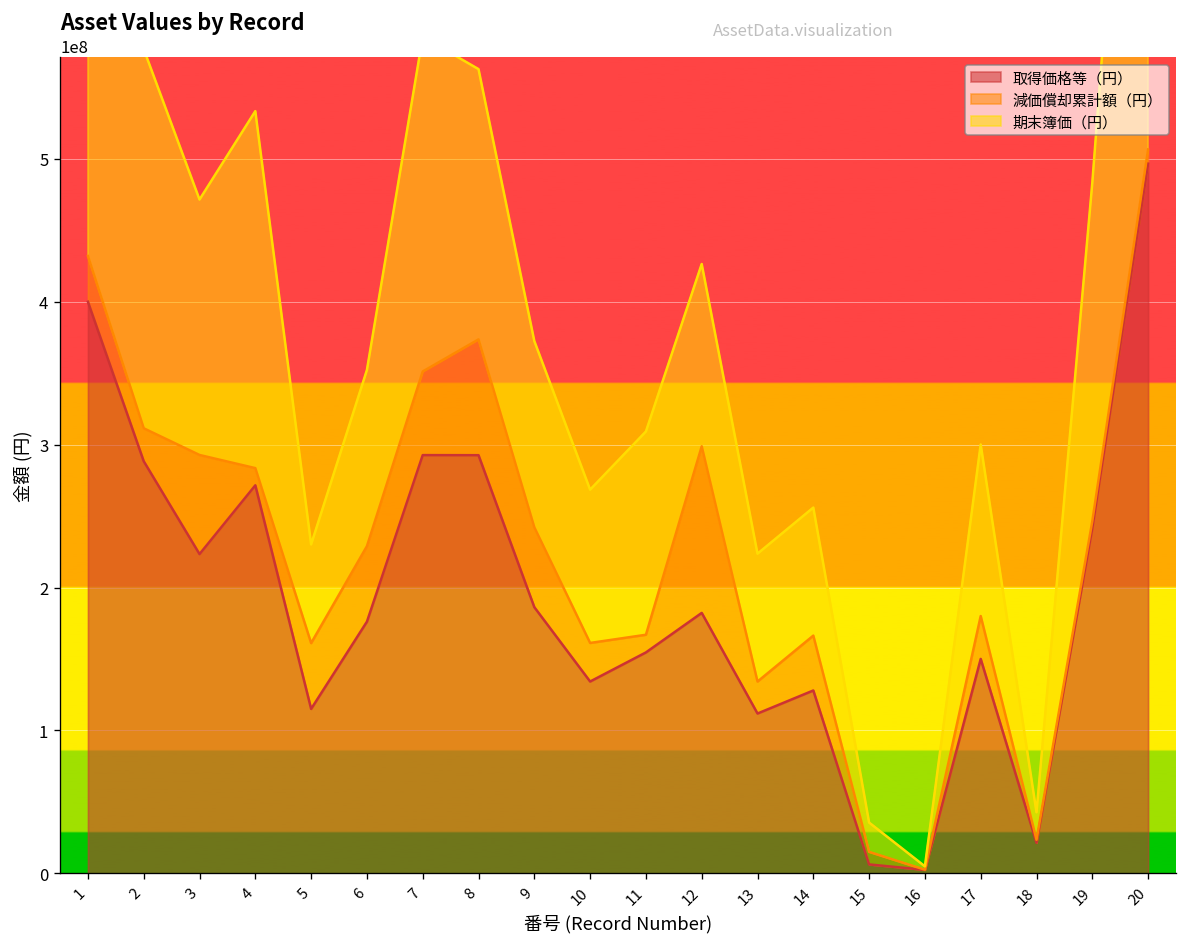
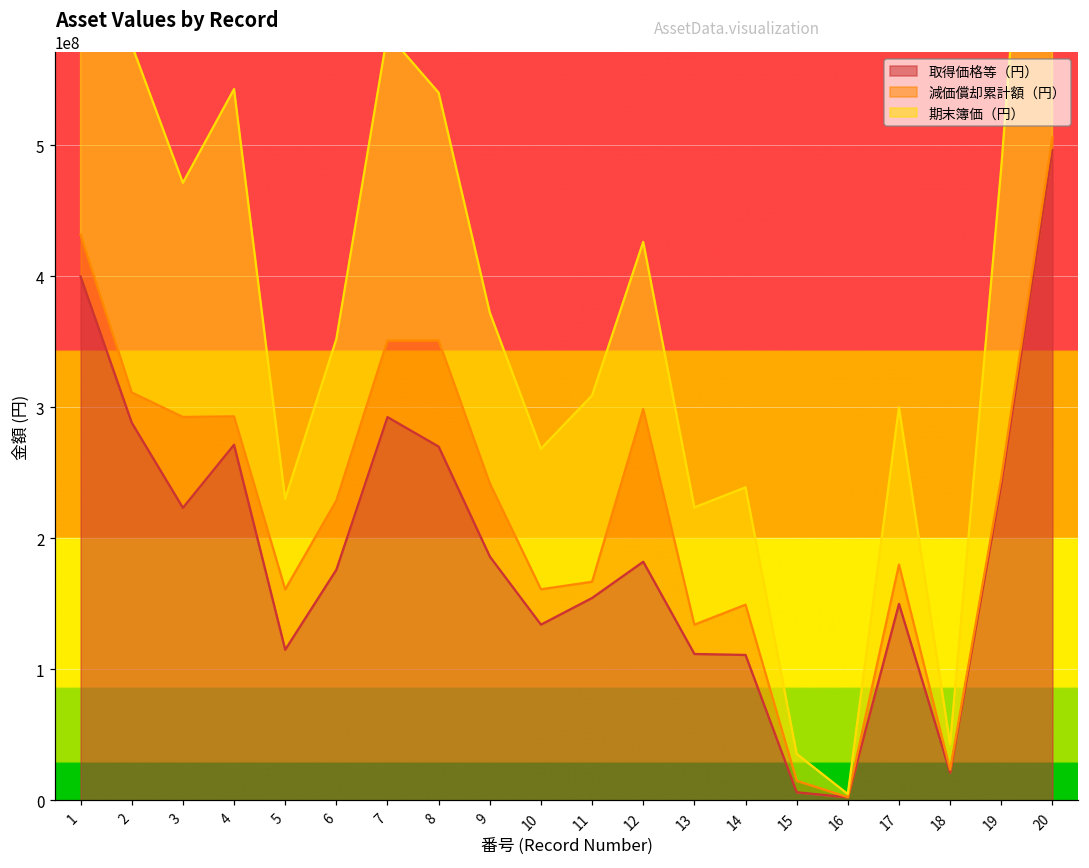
  {
    "取得価格等（円）": {
      "1": 400000000,
      "2": 288000000,
      "3": 223000000,
      "4": 272000000,
      "5": 115000000,
      "6": 176000000,
      "7": 293000000,
-     "8": 293000000,
+     "8": 270000000,
      "9": 186000000,
      "10": 134000000,
      "11": 155000000,
      "12": 182000000,
      "13": 112000000,
-     "14": 128000000,
+     "14": 111000000,
      "15": 6000000,
      "17": 150000000,
      "18": 21000000,
      "19": 242000000,
      "20": 497000000
    },
    "減価償却累計額（円）": {
      "1": 32000000,
      "2": 23000000,
      "3": 69000000,
-     "4": 12000000,
+     "4": 22000000,
      "5": 46000000,
      "6": 53000000,
      "7": 59000000,
      "8": 81000000,
      "9": 56000000,
      "10": 27000000,
      "11": 12000000,
      "12": 117000000,
      "13": 22000000,
      "14": 38000000,
      "15": 9000000,
      "17": 30000000,
      "18": 2000000,
      "19": 5000000,
      "20": 10000000
    },
    "期末簿価（円）": {
      "3": 179000000,
      "4": 250000000,
      "5": 69000000,
      "6": 123000000,
      "8": 189000000,
      "9": 130000000,
      "10": 107000000,
      "11": 142000000,
      "12": 128000000,
      "13": 89000000,
      "14": 90000000,
      "15": 21000000,
      "16": 2000000,
      "17": 120000000,
      "18": 19000000,
      "19": 237000000
    }
  }
